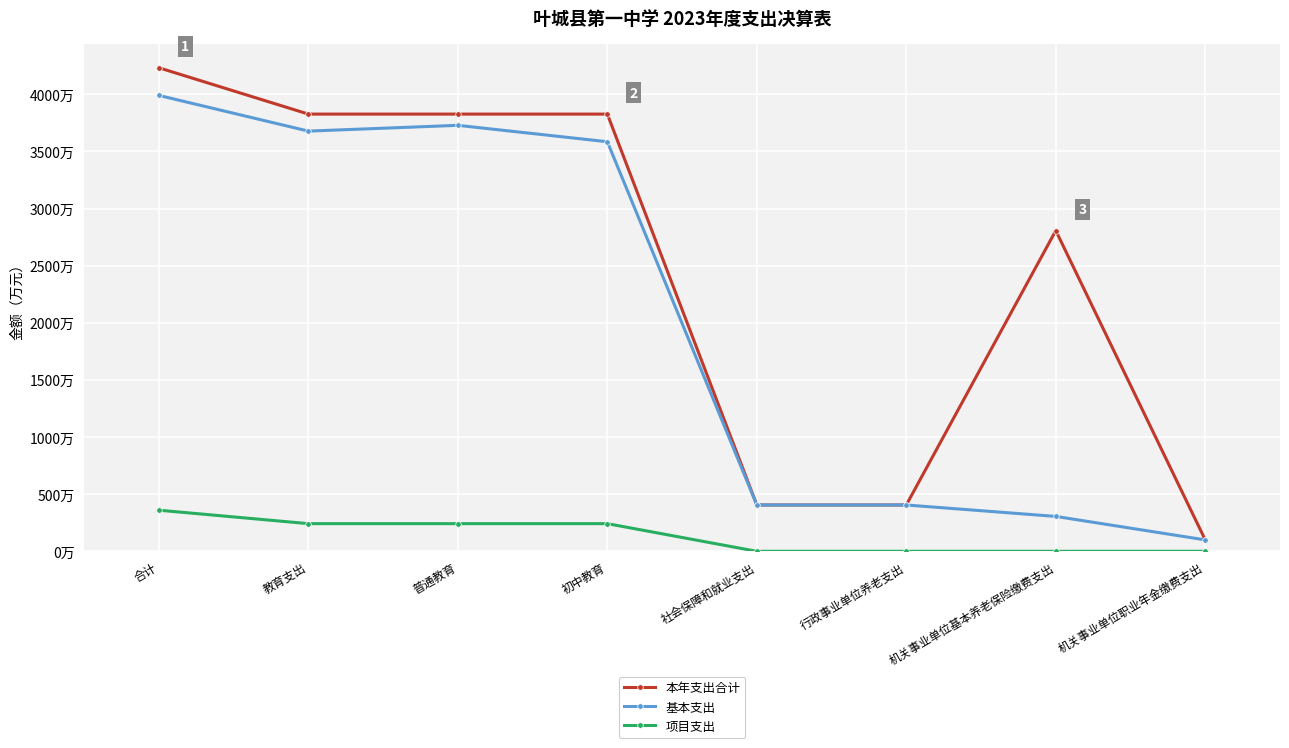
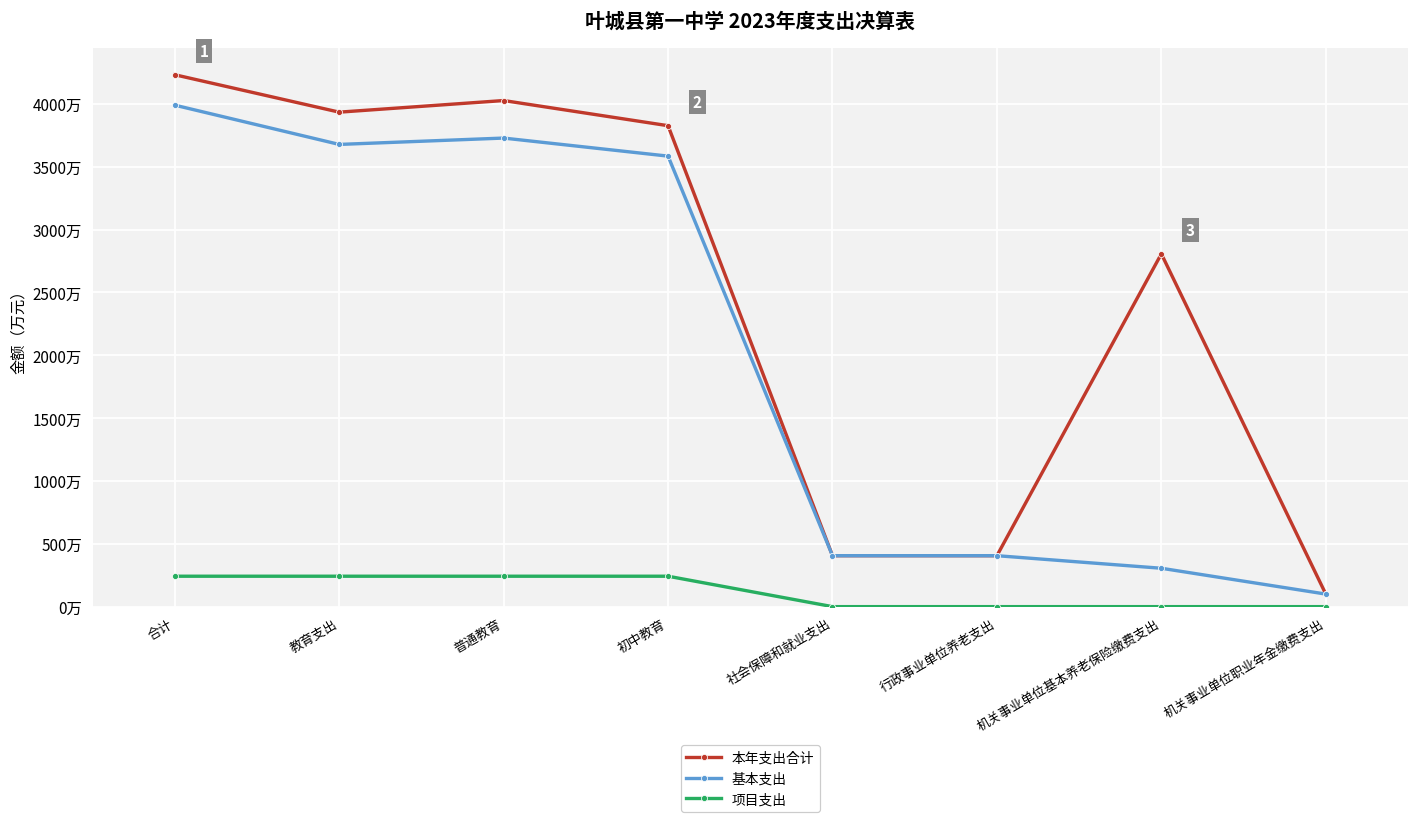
  {
    "本年支出合计": {
      "合计": "4230万",
-     "教育支出": "3830万",
-     "普通教育": "3830万",
+     "教育支出": "3930万",
+     "普通教育": "4030万",
      "初中教育": "3830万",
      "机关事业单位基本养老保险缴费支出": "2810万"
    },
    "基本支出": {
      "合计": "3990万",
      "教育支出": "3680万",
      "普通教育": "3730万",
      "初中教育": "3580万",
      "机关事业单位基本养老保险缴费支出": "310万"
    },
    "项目支出": {
-     "合计": "360万",
+     "合计": "240万",
      "教育支出": "240万",
      "普通教育": "240万",
      "初中教育": "240万",
      "社会保障和就业支出": "0万",
      "行政事业单位养老支出": "0万",
      "机关事业单位基本养老保险缴费支出": "0万",
      "机关事业单位职业年金缴费支出": "0万"
    }
  }
